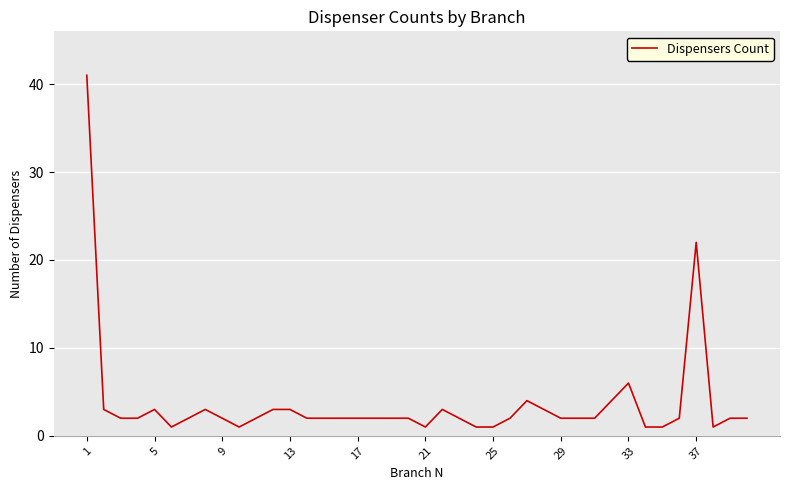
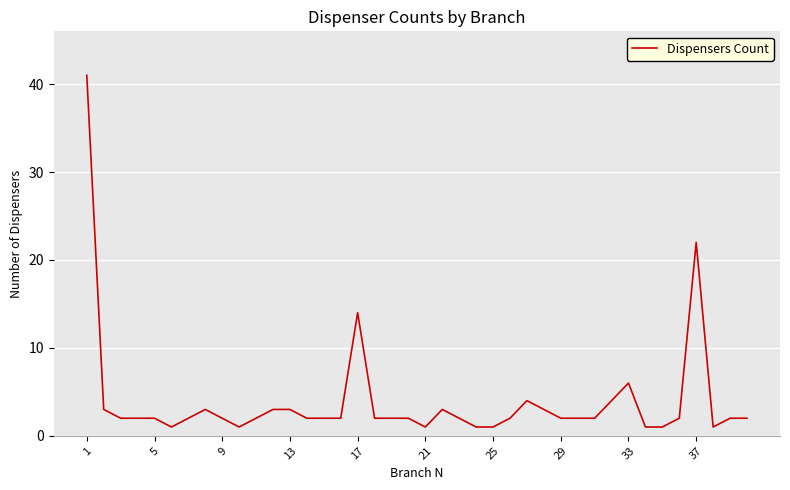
  {
    "1": 41,
-   "5": 3,
+   "5": 2,
    "9": 2,
    "13": 3,
-   "17": 2,
+   "17": 14,
    "21": 1,
    "25": 1,
    "29": 2,
    "33": 6,
    "37": 22
  }
